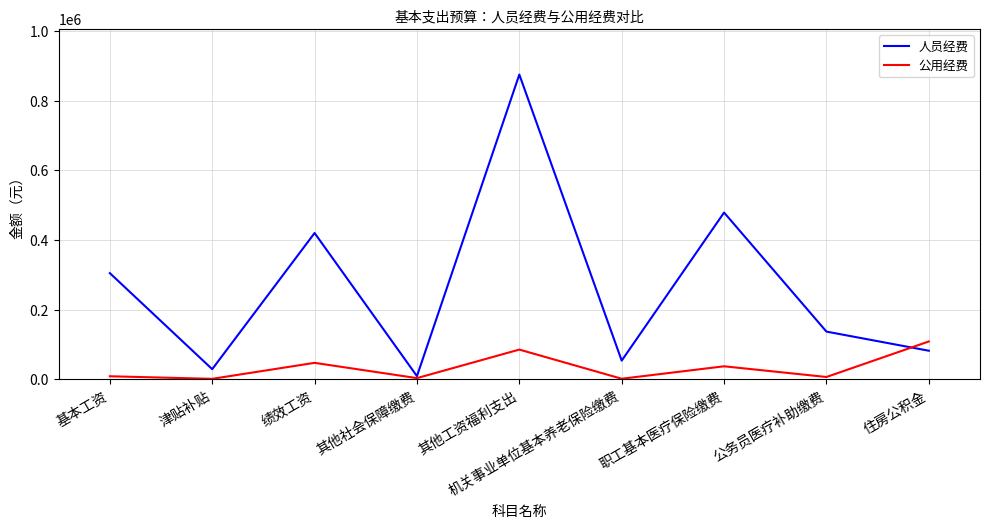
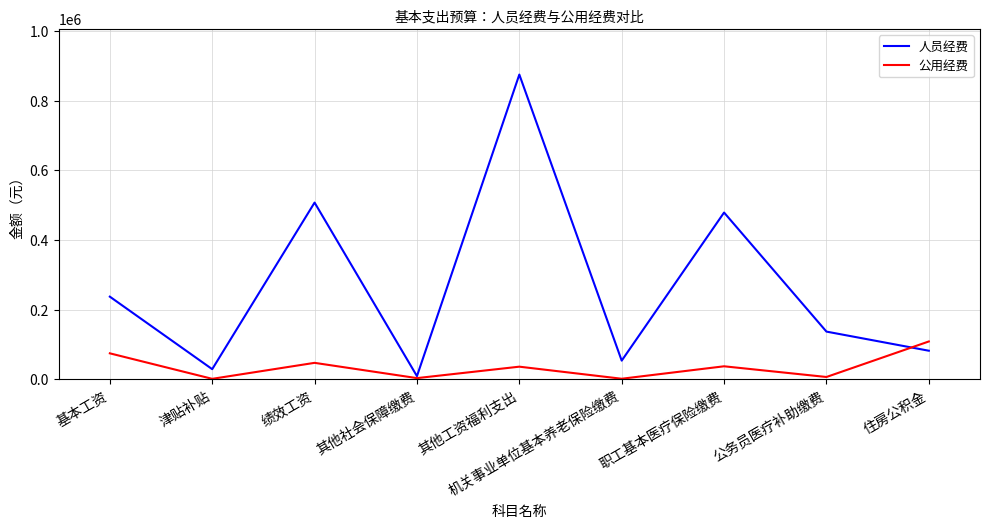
  {
    "人员经费": {
-     "基本工资": 310000,
+     "基本工资": 240000,
      "津贴补贴": 30000,
-     "绩效工资": 420000,
+     "绩效工资": 510000,
      "其他工资福利支出": 870000,
      "机关事业单位基本养老保险缴费": 50000,
      "职工基本医疗保险缴费": 480000,
      "公务员医疗补助缴费": 140000,
      "住房公积金": 80000
    },
    "公用经费": {
-     "基本工资": 10000,
+     "基本工资": 80000,
      "津贴补贴": 0,
      "绩效工资": 50000,
-     "其他工资福利支出": 90000,
+     "其他工资福利支出": 40000,
      "机关事业单位基本养老保险缴费": 0,
      "职工基本医疗保险缴费": 40000,
      "公务员医疗补助缴费": 10000,
      "住房公积金": 110000
    }
  }
